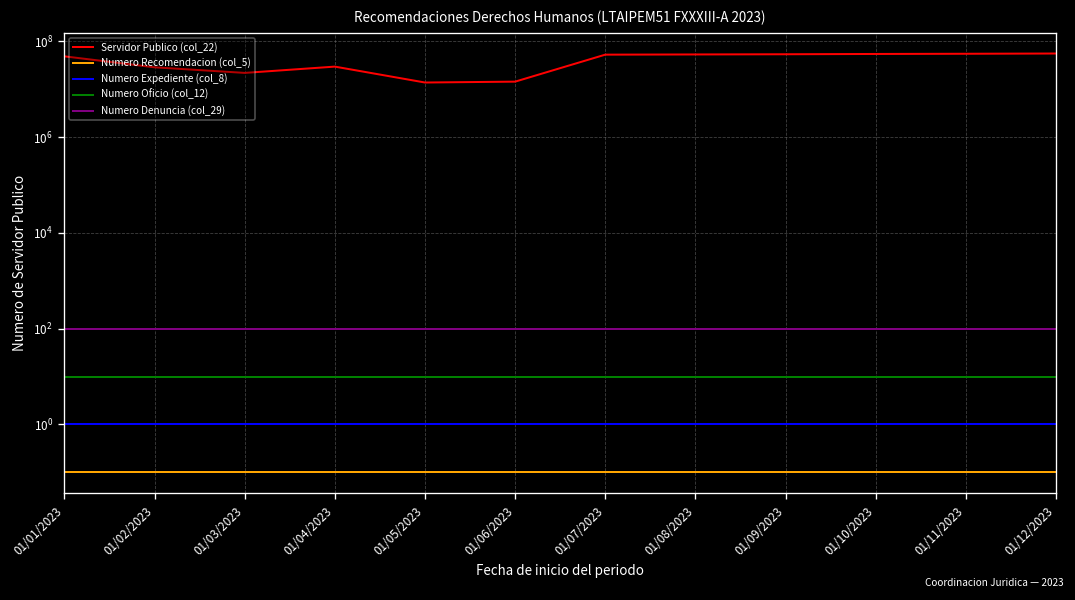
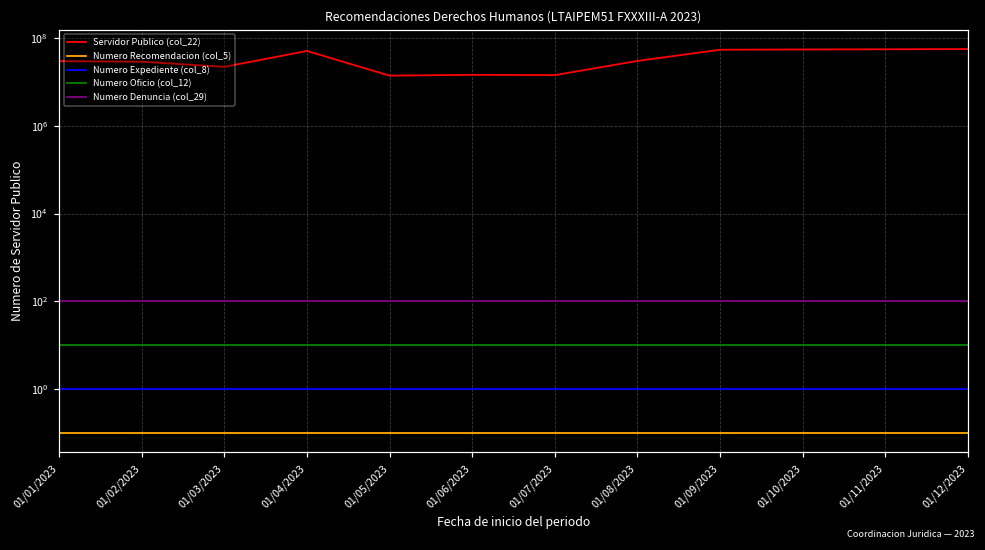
  {
    "Servidor Publico (col_22)": {
-     "01/01/2023": 50000000,
-     "01/04/2023": 30000000,
+     "01/01/2023": 30000000,
+     "01/04/2023": 50000000,
      "01/05/2023": 14000000,
      "01/06/2023": 14000000,
-     "01/07/2023": 50000000,
-     "01/08/2023": 50000000,
+     "01/07/2023": 14000000,
+     "01/08/2023": 30000000,
      "01/09/2023": 50000000,
      "01/10/2023": 50000000,
      "01/11/2023": 60000000,
      "01/12/2023": 60000000
    },
    "Numero Recomendacion (col_5)": {
      "01/01/2023": 0.10,
      "01/02/2023": 0.10,
      "01/03/2023": 0.10,
      "01/04/2023": 0.10,
      "01/05/2023": 0.10,
      "01/06/2023": 0.10,
      "01/07/2023": 0.10,
      "01/08/2023": 0.10,
      "01/09/2023": 0.10,
      "01/10/2023": 0.10,
      "01/11/2023": 0.10,
      "01/12/2023": 0.10
    },
    "Numero Expediente (col_8)": {
      "01/01/2023": 1,
      "01/02/2023": 1,
      "01/03/2023": 1,
      "01/04/2023": 1,
      "01/05/2023": 1,
      "01/06/2023": 1,
      "01/07/2023": 1,
      "01/08/2023": 1,
      "01/09/2023": 1,
      "01/10/2023": 1,
      "01/11/2023": 1,
      "01/12/2023": 1
    },
    "Numero Oficio (col_12)": {
      "01/01/2023": 10,
      "01/02/2023": 10,
      "01/03/2023": 10,
      "01/04/2023": 10,
      "01/05/2023": 10,
      "01/06/2023": 10,
      "01/07/2023": 10,
      "01/08/2023": 10,
      "01/09/2023": 10,
      "01/10/2023": 10,
      "01/11/2023": 10,
      "01/12/2023": 10
    },
    "Numero Denuncia (col_29)": {
      "01/01/2023": 100,
      "01/02/2023": 100,
      "01/03/2023": 100,
      "01/04/2023": 100,
      "01/05/2023": 100,
      "01/06/2023": 100,
      "01/07/2023": 100,
      "01/08/2023": 100,
      "01/09/2023": 100,
      "01/10/2023": 100,
      "01/11/2023": 100,
      "01/12/2023": 100
    }
  }
